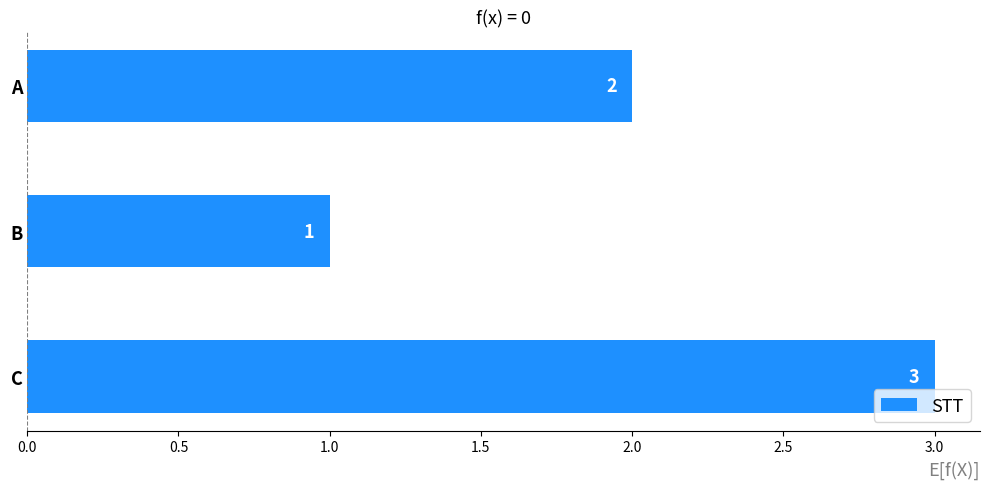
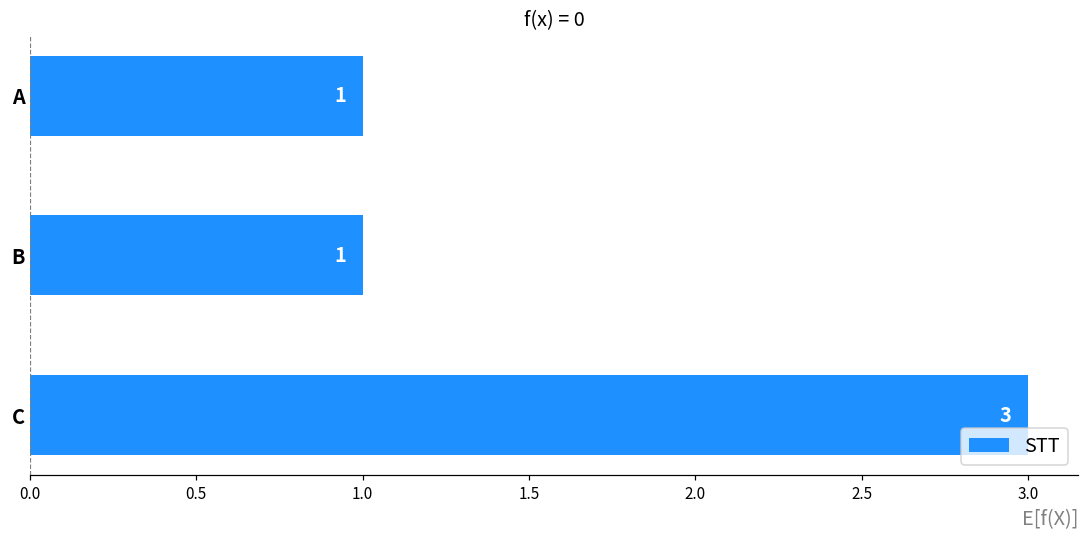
  {
-   "A": 2,
+   "A": 1,
    "B": 1,
    "C": 3
  }
